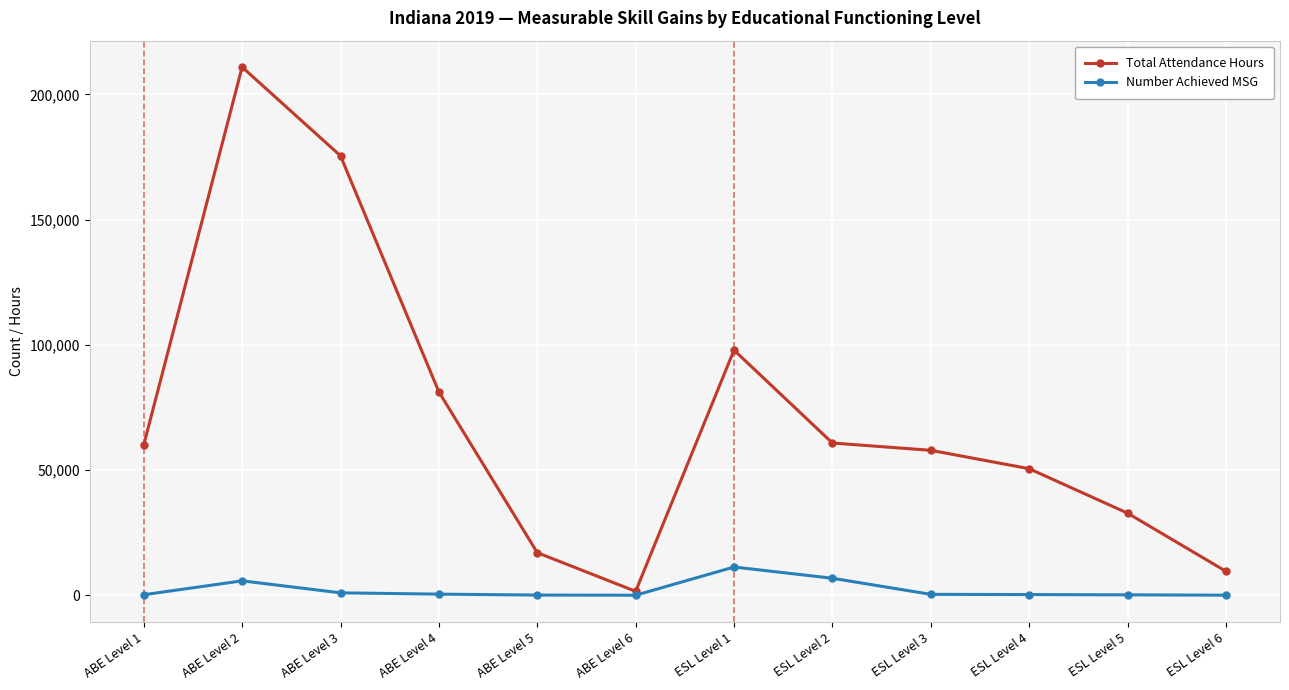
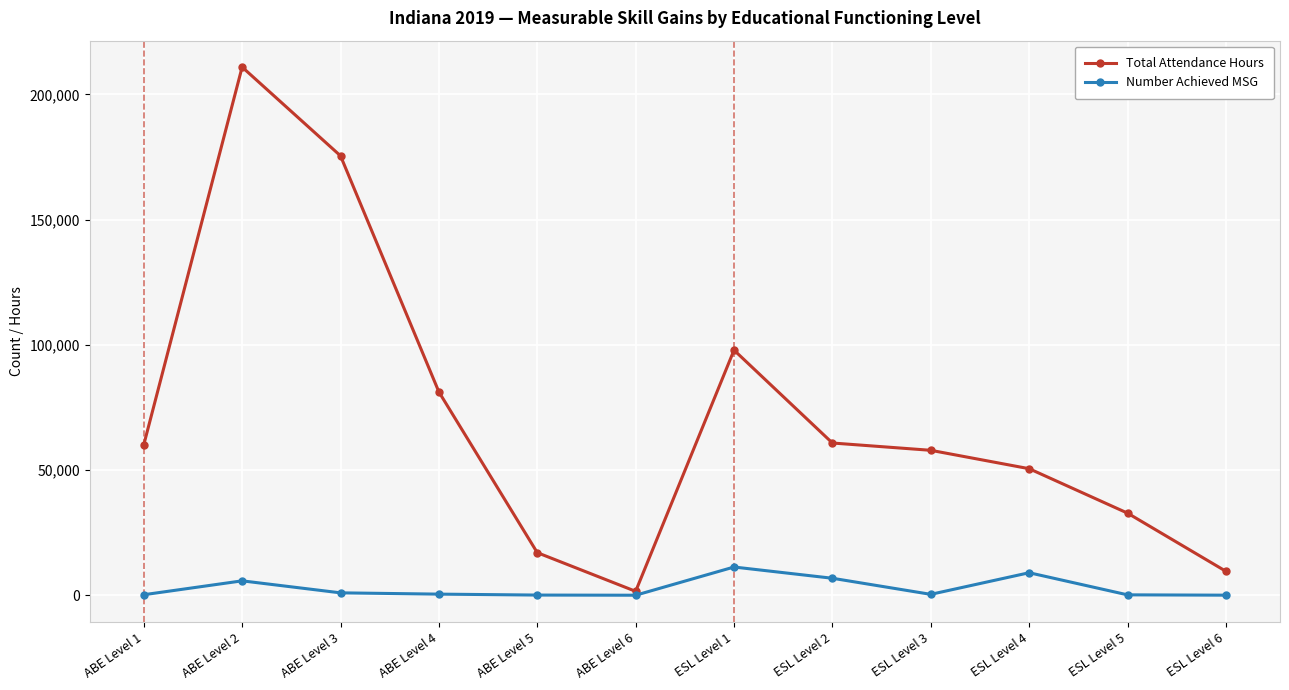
  {
    "Total Attendance Hours": {
      "ABE Level 1": "60,000",
      "ABE Level 2": "211,000",
      "ABE Level 3": "175,000",
      "ABE Level 4": "81,000",
      "ABE Level 5": "17,000",
      "ABE Level 6": "2,000",
      "ESL Level 1": "98,000",
      "ESL Level 2": "61,000",
      "ESL Level 3": "58,000",
      "ESL Level 4": "51,000",
      "ESL Level 5": "33,000",
      "ESL Level 6": "10,000"
    },
    "Number Achieved MSG": {
      "ABE Level 1": "0",
      "ABE Level 2": "6,000",
      "ABE Level 3": "1,000",
      "ABE Level 4": "0",
      "ABE Level 5": "0",
      "ABE Level 6": "0",
      "ESL Level 1": "11,000",
      "ESL Level 2": "7,000",
      "ESL Level 3": "0",
-     "ESL Level 4": "0",
+     "ESL Level 4": "9,000",
      "ESL Level 5": "0",
      "ESL Level 6": "0"
    }
  }
